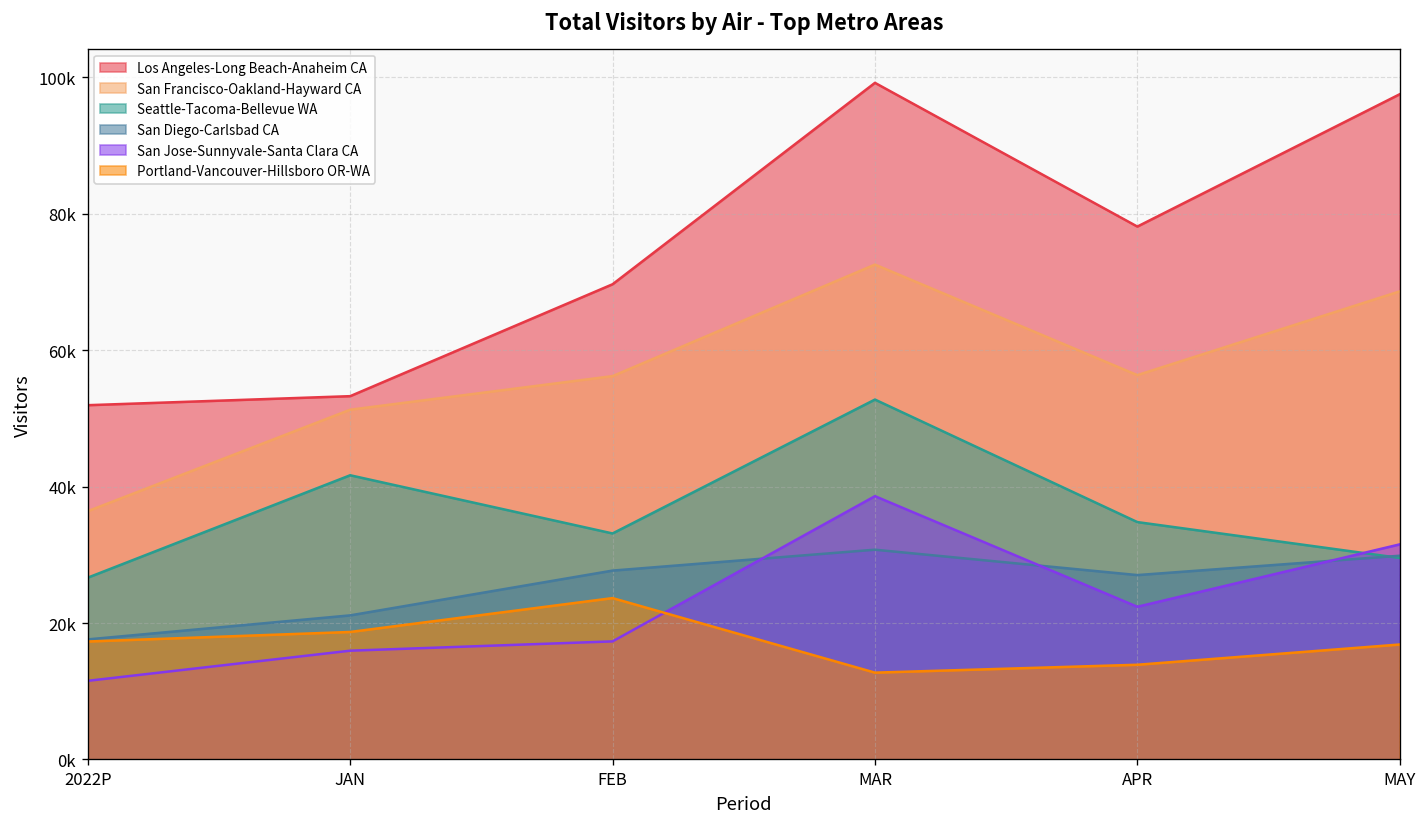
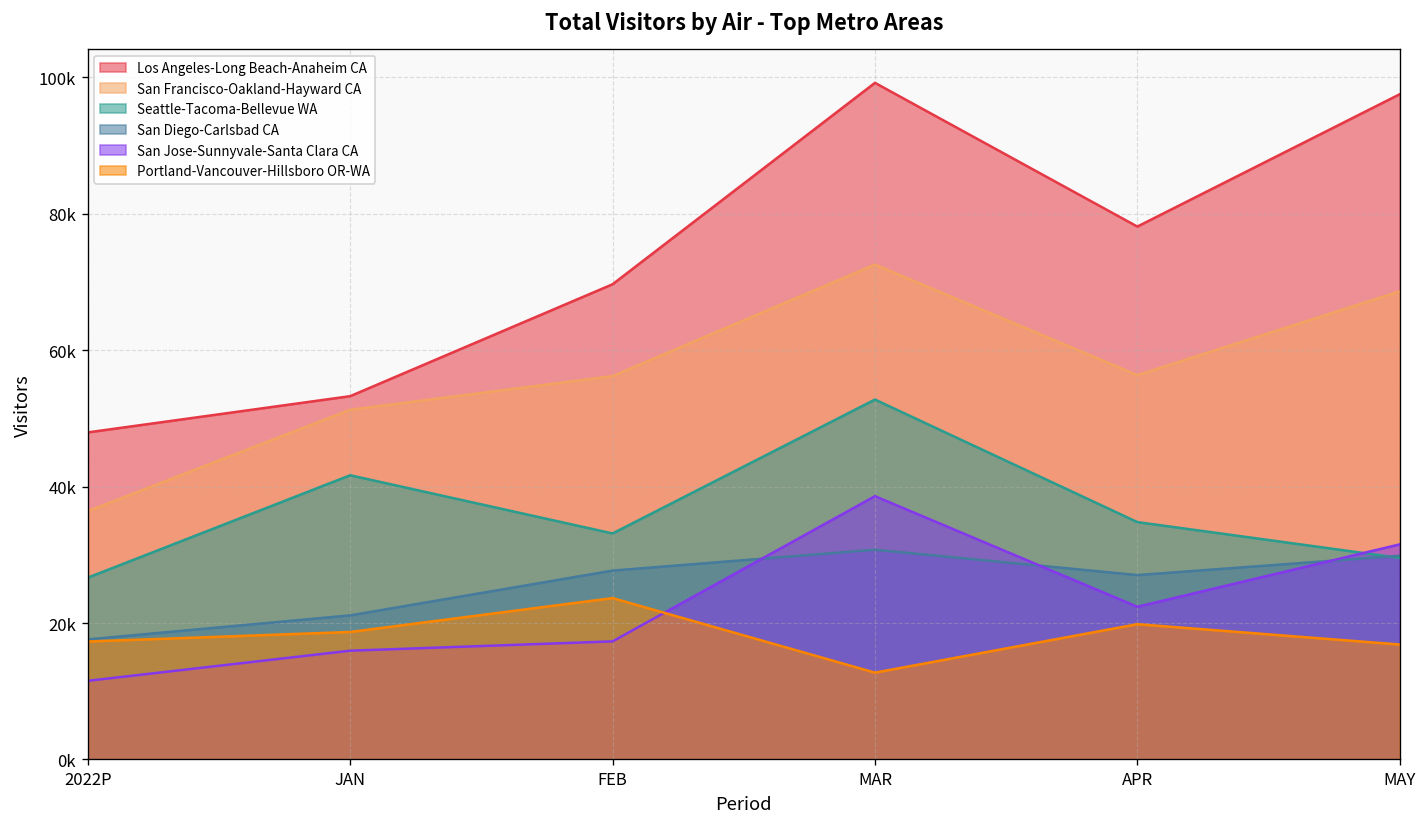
  {
    "Los Angeles-Long Beach-Anaheim CA": {
-     "2022P": 52000,
+     "2022P": 48000,
      "JAN": 53000,
      "FEB": 70000,
      "MAR": 99000,
      "APR": 78000,
      "MAY": 98000
    },
    "San Francisco-Oakland-Hayward CA": {
      "2022P": 36000,
      "JAN": 51000,
      "FEB": 56000,
      "MAR": 73000,
      "APR": 56000,
      "MAY": 69000
    },
    "San Jose-Sunnyvale-Santa Clara CA": {
      "2022P": 12000,
      "JAN": 16000,
      "FEB": 17000,
      "MAR": 39000,
      "APR": 22000,
      "MAY": 32000
    },
    "Portland-Vancouver-Hillsboro OR-WA": {
      "JAN": 19000,
      "FEB": 24000,
      "MAR": 13000,
-     "APR": 14000,
+     "APR": 20000,
      "MAY": 17000
    }
  }
